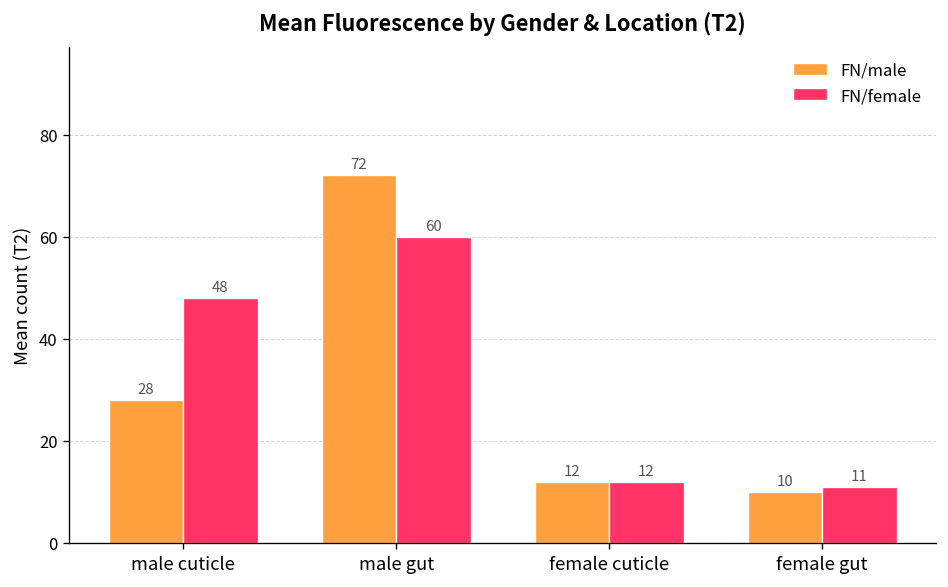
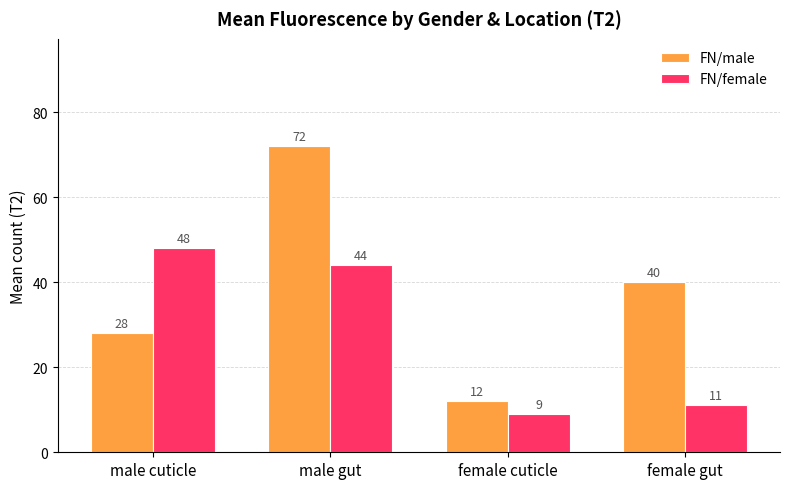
  {
    "FN/male": {
      "male cuticle": 28,
      "male gut": 72,
      "female cuticle": 12,
-     "female gut": 10
+     "female gut": 40
    },
    "FN/female": {
      "male cuticle": 48,
-     "male gut": 60,
-     "female cuticle": 12,
+     "male gut": 44,
+     "female cuticle": 9,
      "female gut": 11
    }
  }
